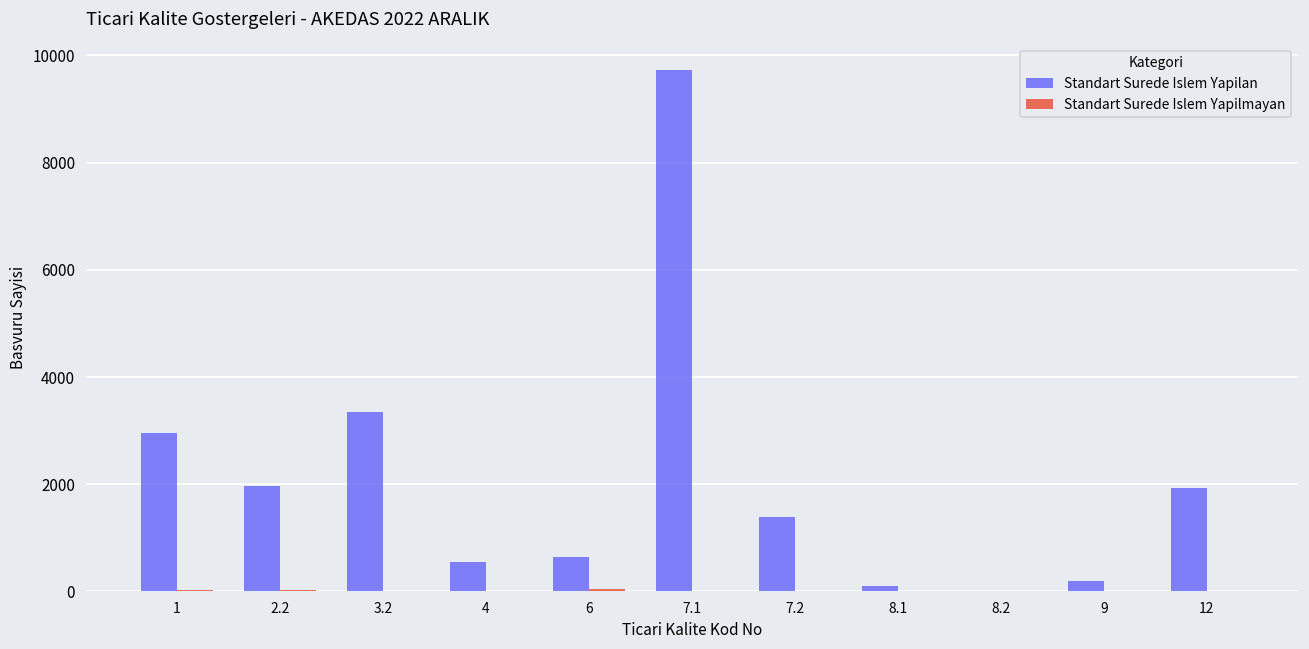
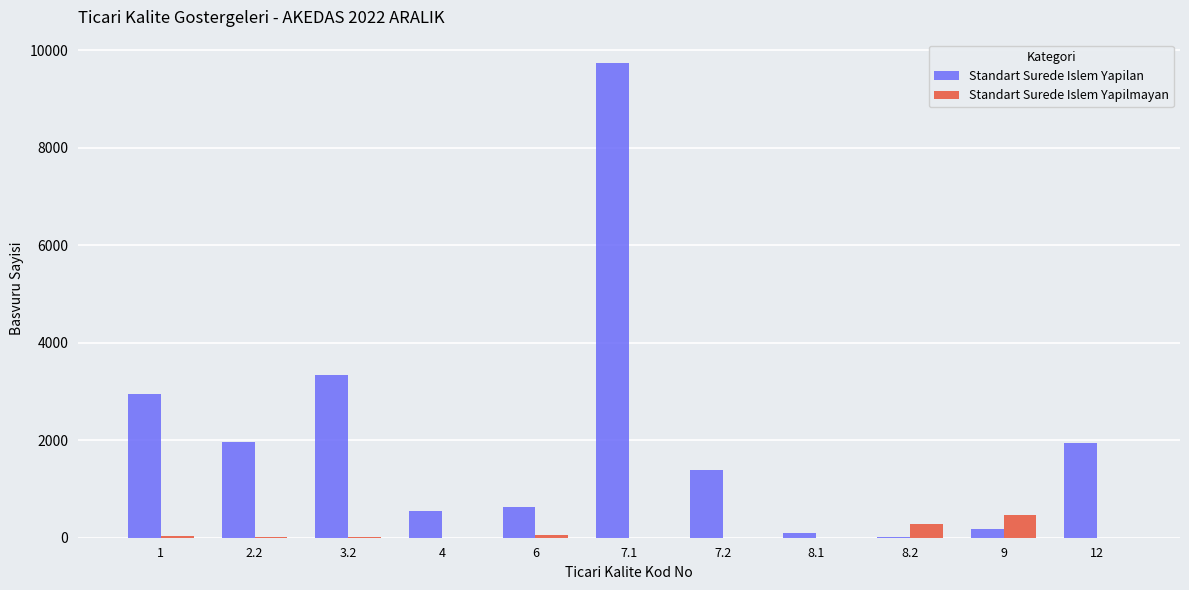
  {
    "Standart Surede Islem Yapilan": {
      "1": 3000,
      "2.2": 2000,
      "3.2": 3300,
      "4": 600,
      "6": 600,
      "7.1": 9700,
      "7.2": 1400,
      "8.1": 100,
      "9": 200,
      "12": 1900
    },
    "Standart Surede Islem Yapilmayan": {
      "4": 0,
      "6": 100,
      "7.1": 0,
      "7.2": 0,
-     "8.2": 0,
-     "9": 0,
+     "8.2": 300,
+     "9": 500,
      "12": 0
    }
  }
